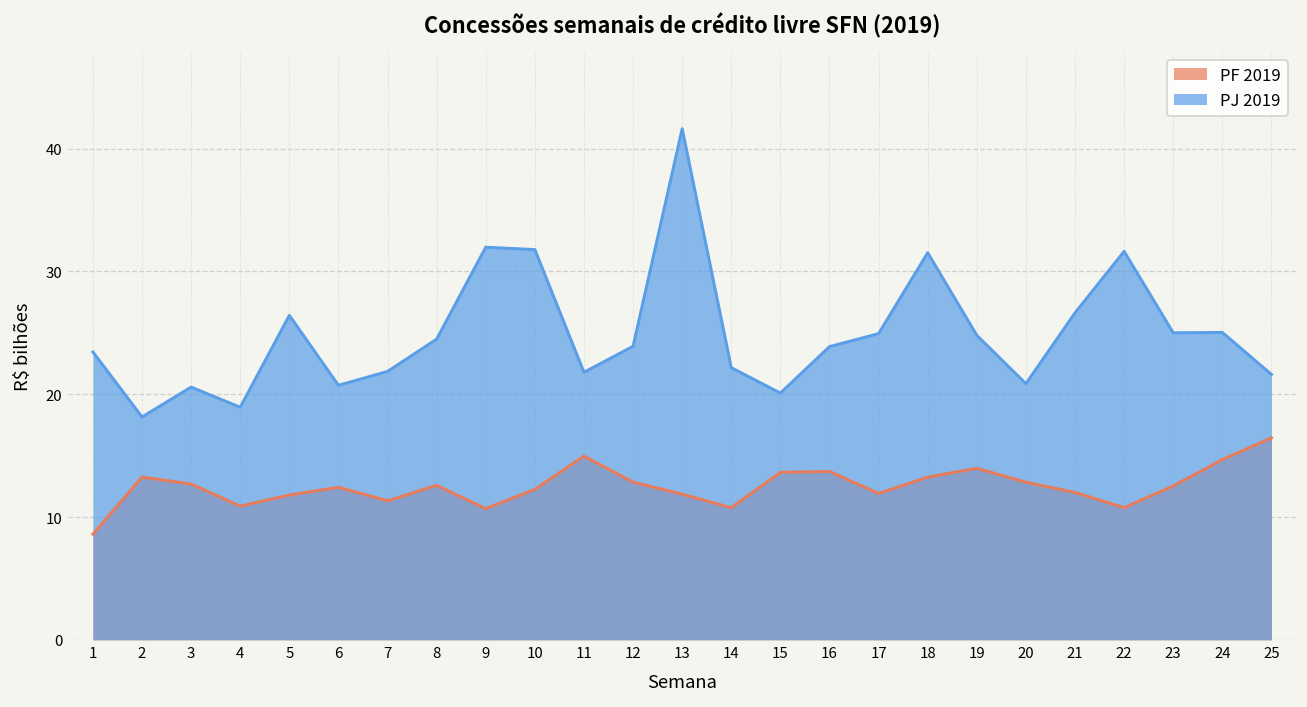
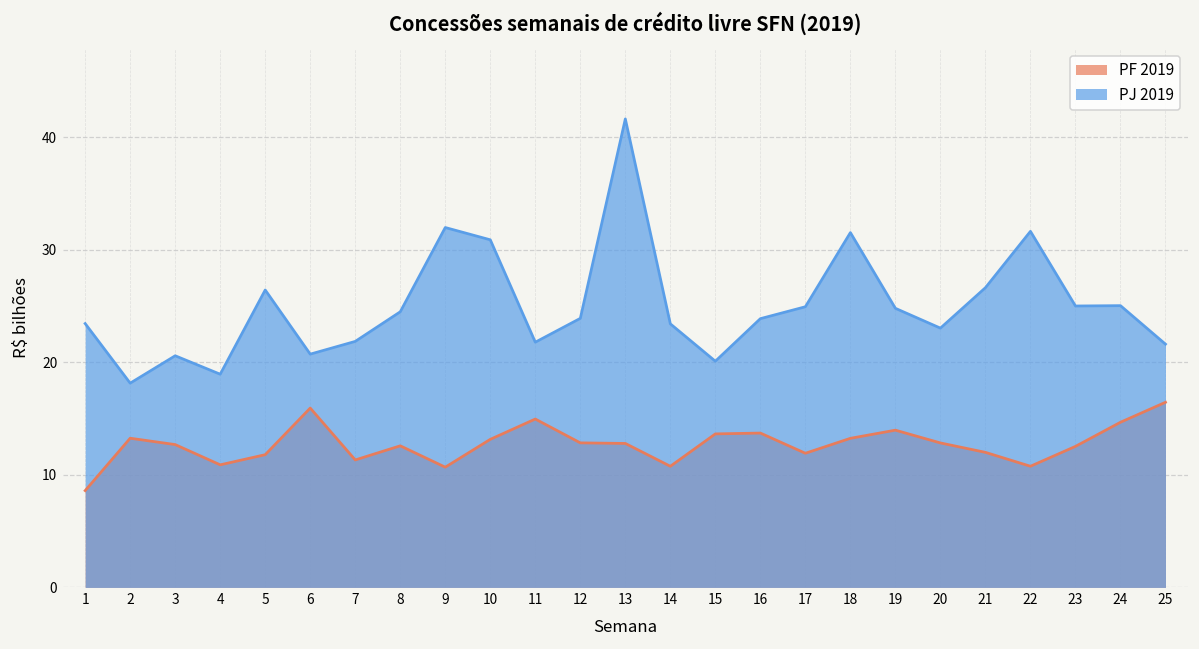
  {
    "PF 2019": {
      "1": 8.6,
      "2": 13.3,
      "3": 12.7,
      "4": 10.9,
      "5": 11.8,
-     "6": 12.4,
+     "6": 15.9,
      "7": 11.3,
      "8": 12.6,
      "9": 10.7,
-     "10": 12.3,
+     "10": 13.2,
      "11": 15.0,
      "12": 12.8,
-     "13": 11.9,
+     "13": 12.8,
      "14": 10.8,
      "15": 13.6,
      "16": 13.7,
      "17": 11.9,
      "18": 13.2,
      "19": 14.0,
      "20": 12.8,
      "21": 12.0,
      "22": 10.8,
      "23": 12.5,
      "24": 14.7,
      "25": 16.4
    },
    "PJ 2019": {
      "1": 23.4,
      "2": 18.1,
      "3": 20.6,
      "4": 18.9,
      "5": 26.4,
      "6": 20.7,
      "7": 21.9,
      "8": 24.5,
      "9": 32.0,
-     "10": 31.8,
+     "10": 30.9,
      "11": 21.8,
      "12": 23.9,
      "13": 41.6,
-     "14": 22.2,
+     "14": 23.4,
      "15": 20.1,
      "16": 23.9,
      "17": 24.9,
      "18": 31.5,
      "19": 24.8,
-     "20": 20.9,
+     "20": 23.0,
      "21": 26.6,
      "22": 31.6,
      "23": 25.0,
      "24": 25.0,
      "25": 21.6
    }
  }
